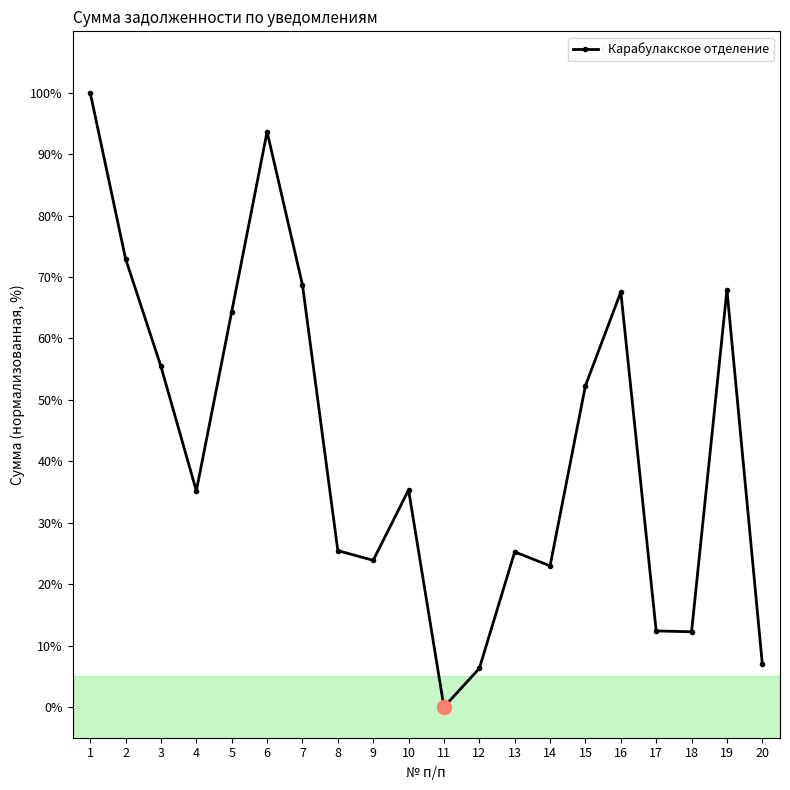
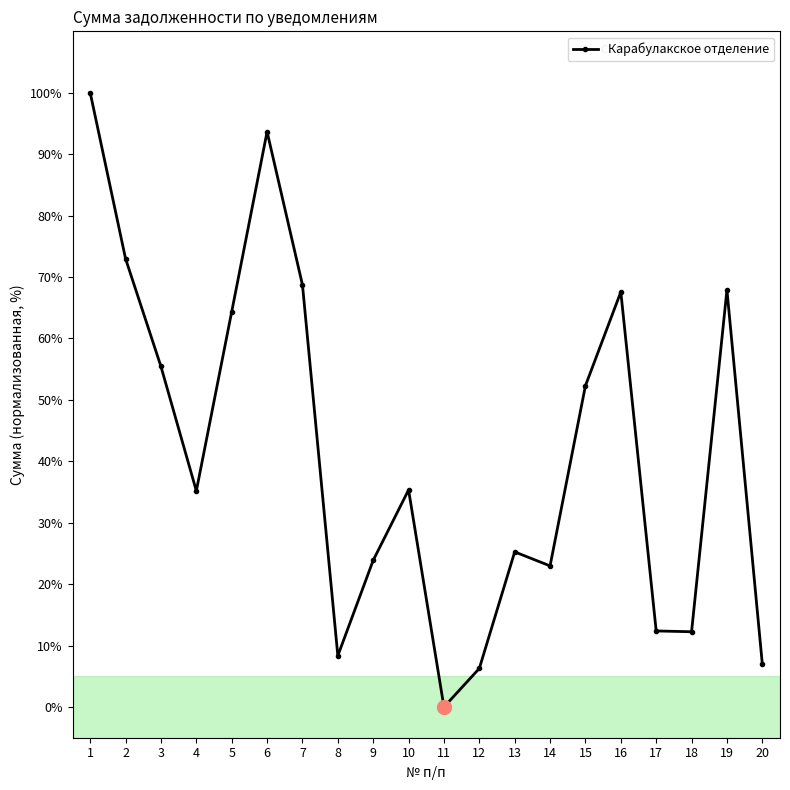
  {
    "Карабулакское отделение": {
      "1": "100%",
      "2": "73%",
      "3": "55%",
      "4": "35%",
      "5": "64%",
      "6": "94%",
      "7": "69%",
-     "8": "25%",
+     "8": "8%",
      "9": "24%",
      "10": "35%",
      "12": "6%",
      "13": "25%",
      "14": "23%",
      "15": "52%",
      "16": "68%",
      "17": "12%",
      "18": "12%",
      "19": "68%",
      "20": "7%"
    }
  }
